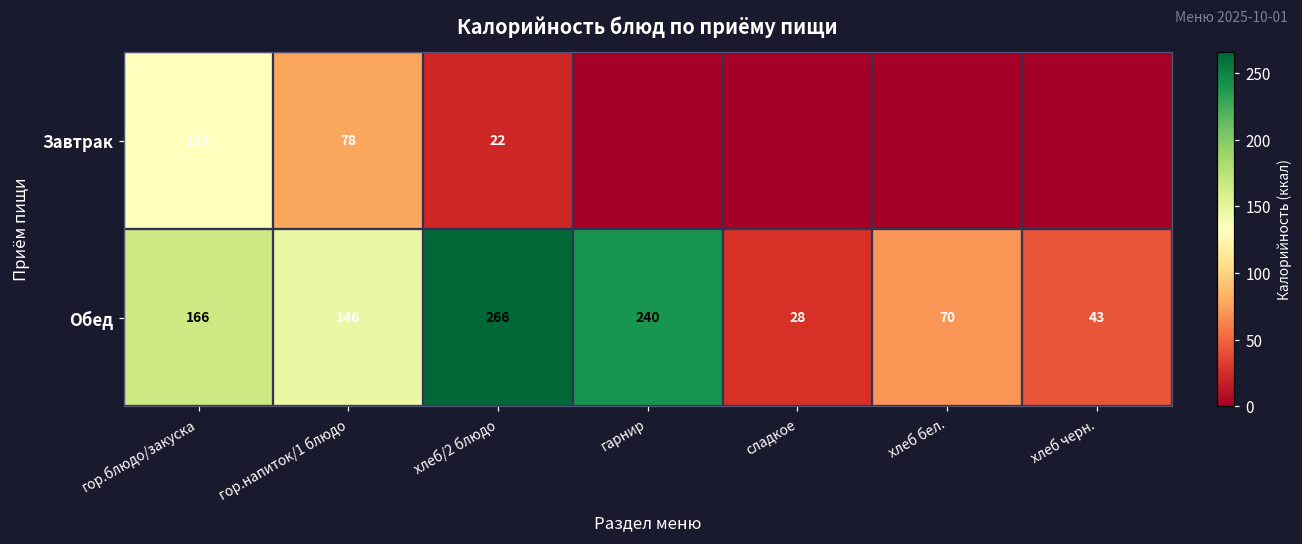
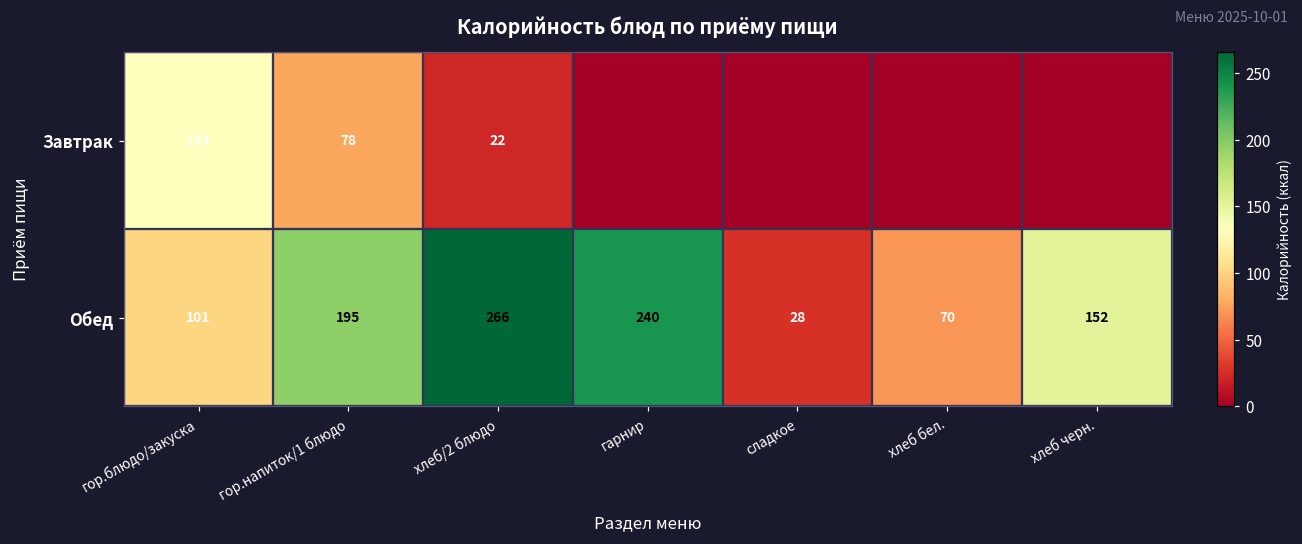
  {
    "Завтрак": {
      "гор.блюдо/закуска": 133,
      "гор.напиток/1 блюдо": 78,
      "хлеб/2 блюдо": 22
    },
    "Обед": {
-     "гор.блюдо/закуска": 166,
-     "гор.напиток/1 блюдо": 146,
+     "гор.блюдо/закуска": 101,
+     "гор.напиток/1 блюдо": 195,
      "хлеб/2 блюдо": 266,
      "гарнир": 240,
      "сладкое": 28,
      "хлеб бел.": 70,
-     "хлеб черн.": 43
+     "хлеб черн.": 152
    }
  }
